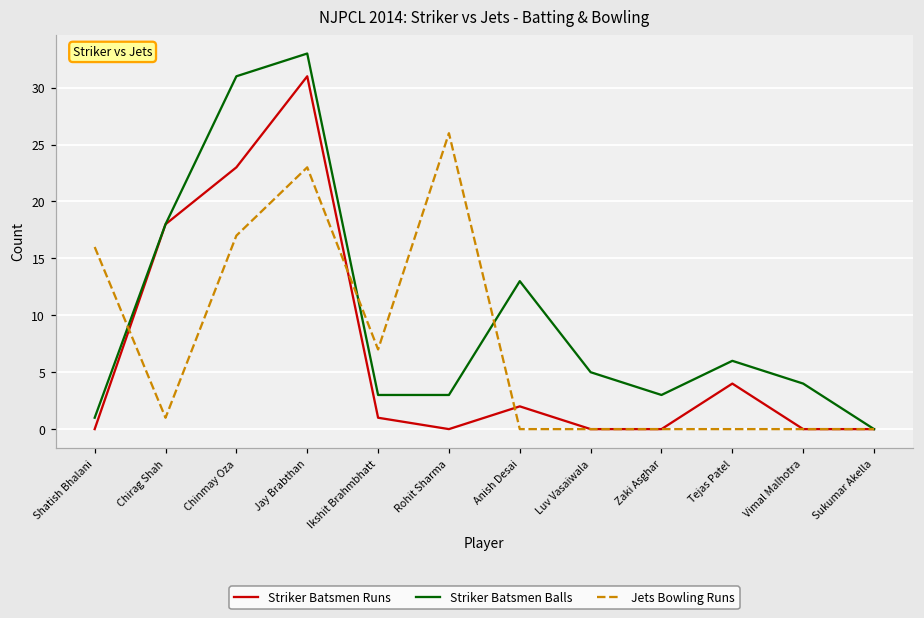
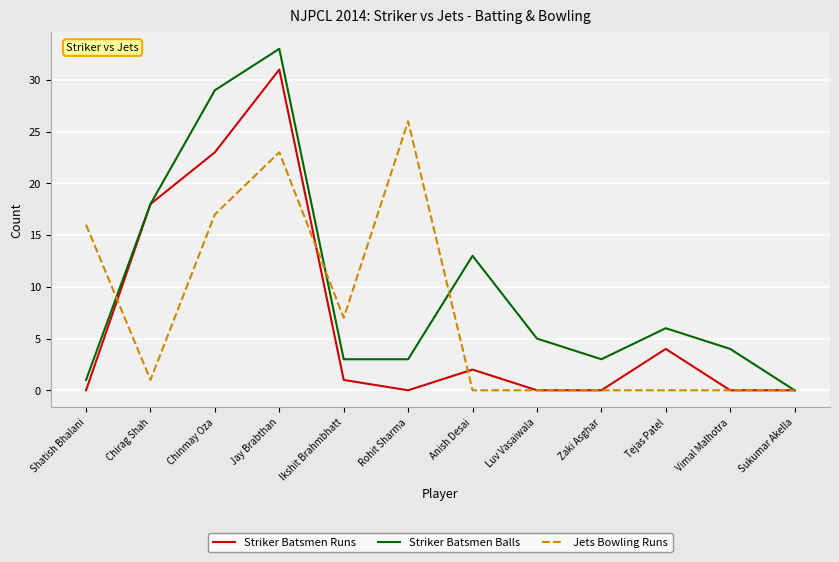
  {
    "Striker Batsmen Runs": {
      "Shatish Bhalani": 0,
      "Chinmay Oza": 23,
      "Jay Brabthan": 31,
      "Ikshit Brahmbhatt": 1,
      "Rohit Sharma": 0,
      "Anish Desai": 2,
      "Tejas Patel": 4
    },
    "Striker Batsmen Balls": {
      "Shatish Bhalani": 1,
-     "Chinmay Oza": 31,
+     "Chinmay Oza": 29,
      "Jay Brabthan": 33,
      "Ikshit Brahmbhatt": 3,
      "Rohit Sharma": 3,
      "Anish Desai": 13,
      "Luv Vasaiwala": 5,
      "Zaki Asghar": 3,
      "Tejas Patel": 6,
      "Vimal Malhotra": 4
    },
    "Jets Bowling Runs": {
      "Shatish Bhalani": 16,
      "Chirag Shah": 1,
      "Chinmay Oza": 17,
      "Jay Brabthan": 23,
      "Ikshit Brahmbhatt": 7,
      "Rohit Sharma": 26,
      "Anish Desai": 0,
      "Tejas Patel": 0
    }
  }
